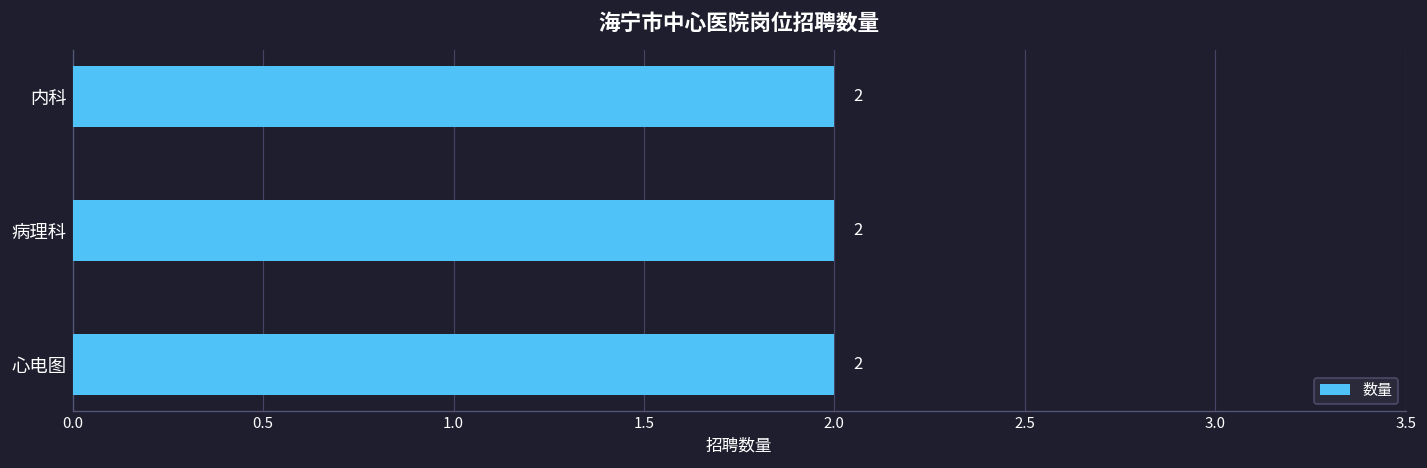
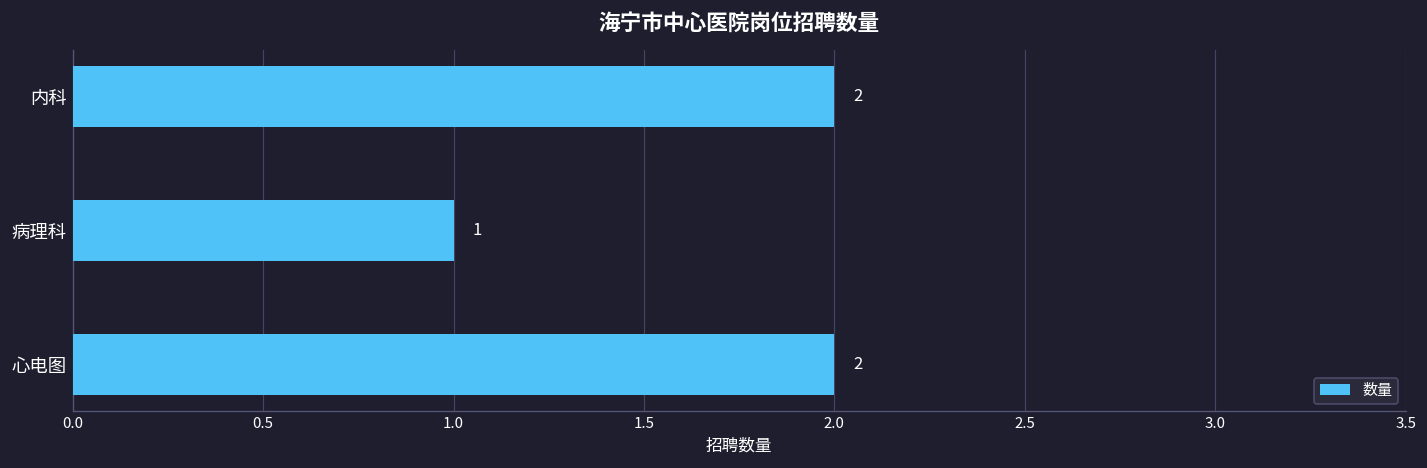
  {
    "内科": 2,
-   "病理科": 2,
+   "病理科": 1,
    "心电图": 2
  }
